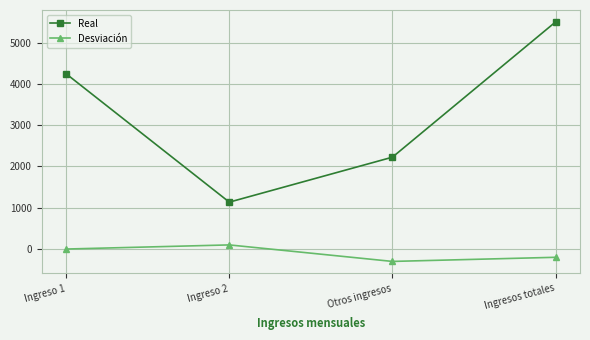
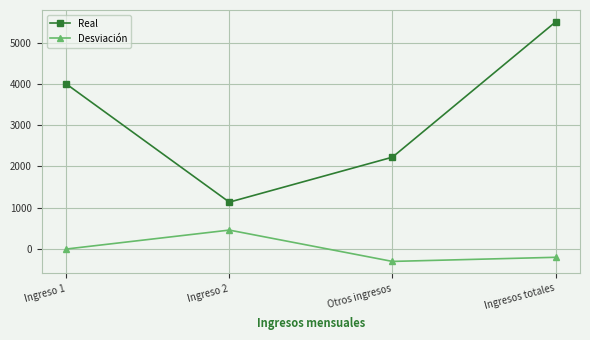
  {
    "Real": {
-     "Ingreso 1": 4200,
+     "Ingreso 1": 4000,
      "Ingreso 2": 1100,
      "Otros ingresos": 2200,
      "Ingresos totales": 5500
    },
    "Desviación": {
      "Ingreso 1": 0,
-     "Ingreso 2": 100,
+     "Ingreso 2": 500,
      "Otros ingresos": -300,
      "Ingresos totales": -200
    }
  }
